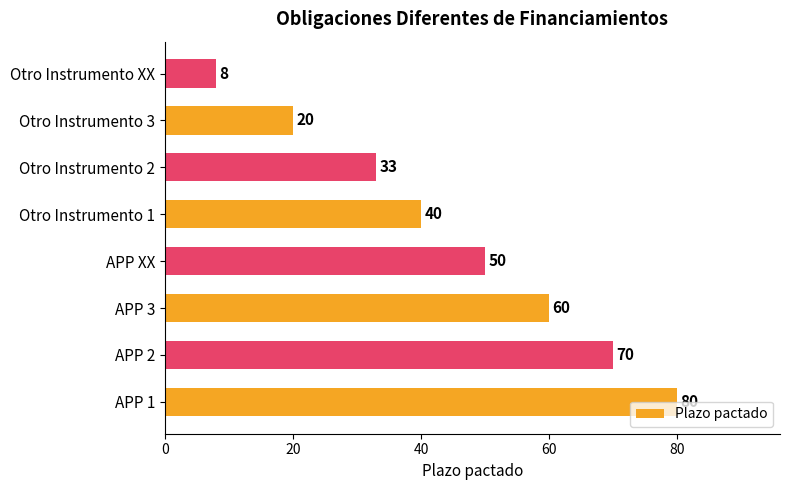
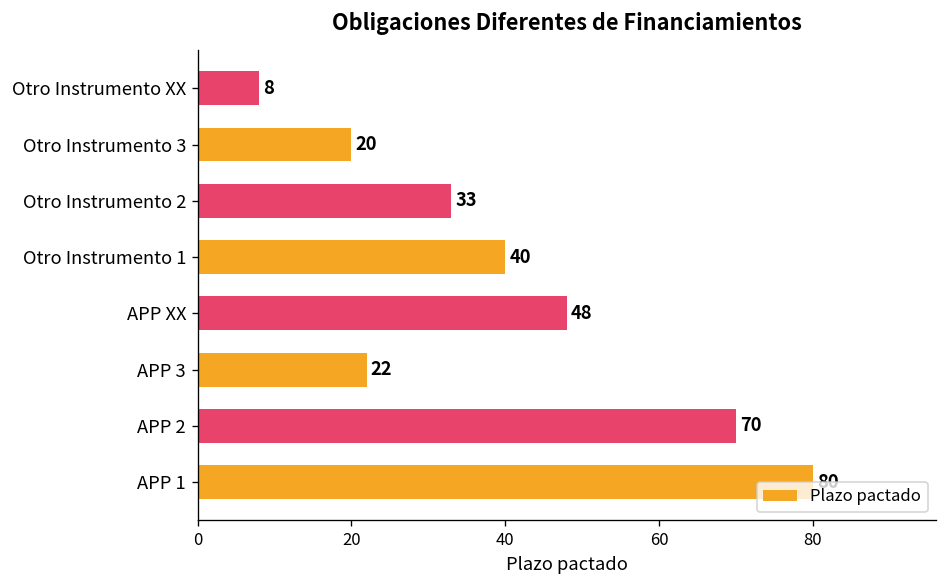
  {
    "Otro Instrumento XX": 8,
    "Otro Instrumento 3": 20,
    "Otro Instrumento 2": 33,
    "Otro Instrumento 1": 40,
-   "APP XX": 50,
-   "APP 3": 60,
+   "APP XX": 48,
+   "APP 3": 22,
    "APP 2": 70
  }
